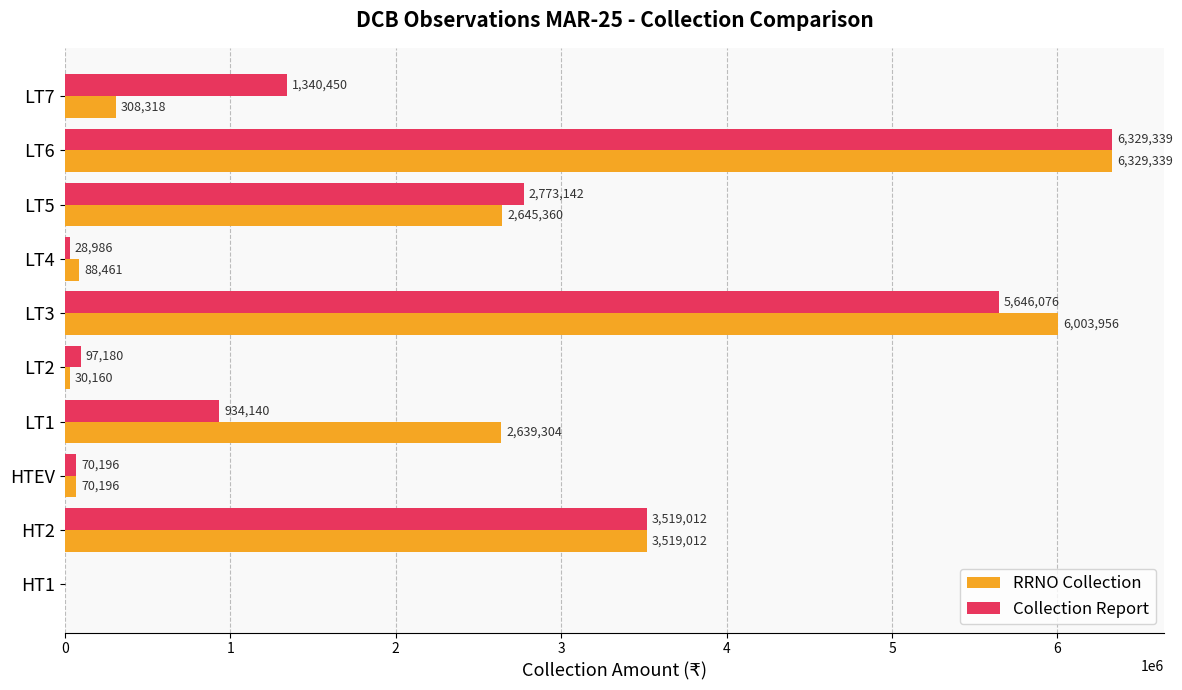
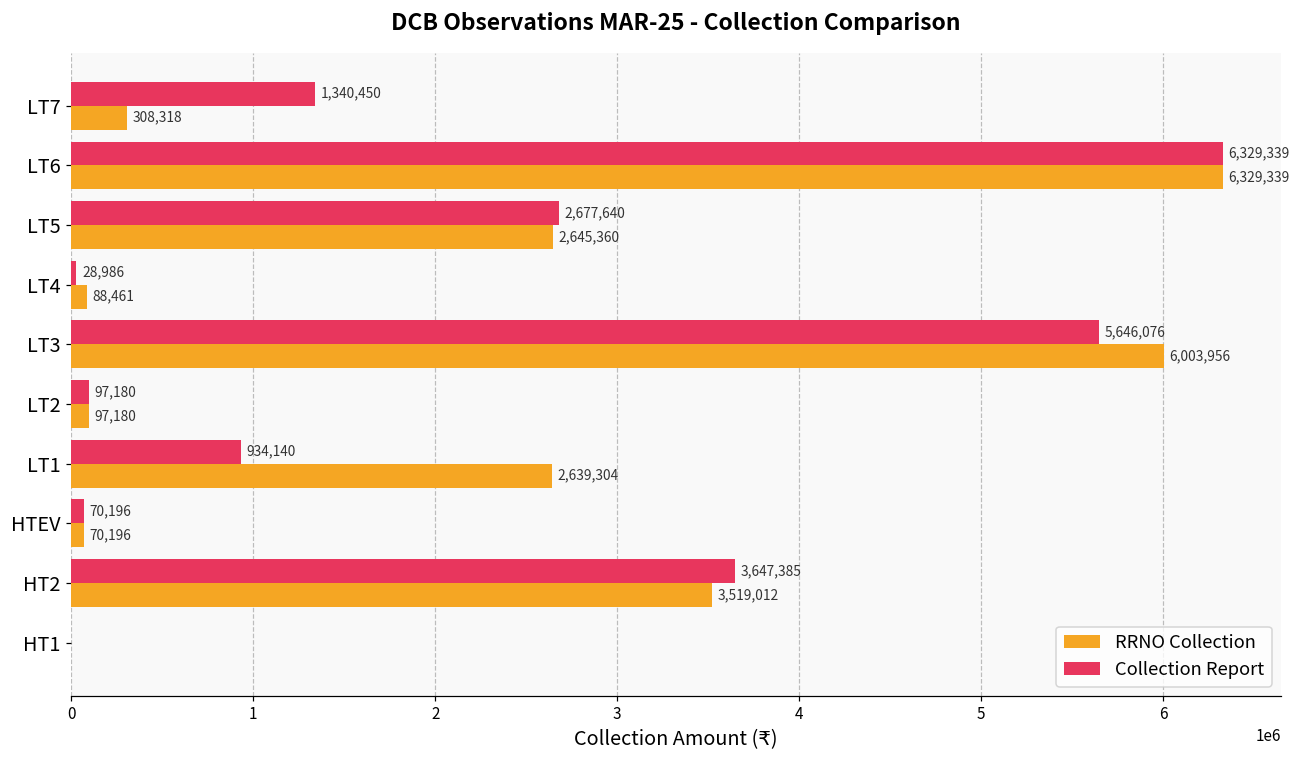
  {
    "RRNO Collection": {
      "LT7": "308,318",
      "LT6": "6,329,339",
      "LT5": "2,645,360",
      "LT4": "88,461",
      "LT3": "6,003,956",
-     "LT2": "30,160",
+     "LT2": "97,180",
      "LT1": "2,639,304",
      "HTEV": "70,196",
      "HT2": "3,519,012"
    },
    "Collection Report": {
      "LT7": "1,340,450",
      "LT6": "6,329,339",
-     "LT5": "2,773,142",
+     "LT5": "2,677,640",
      "LT4": "28,986",
      "LT3": "5,646,076",
      "LT2": "97,180",
      "LT1": "934,140",
      "HTEV": "70,196",
-     "HT2": "3,519,012"
+     "HT2": "3,647,385"
    }
  }
